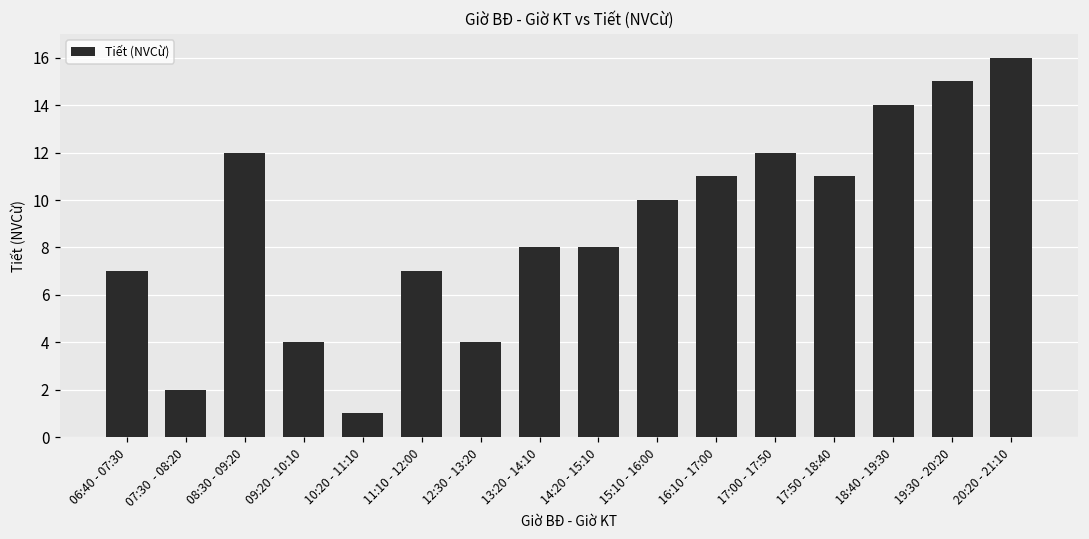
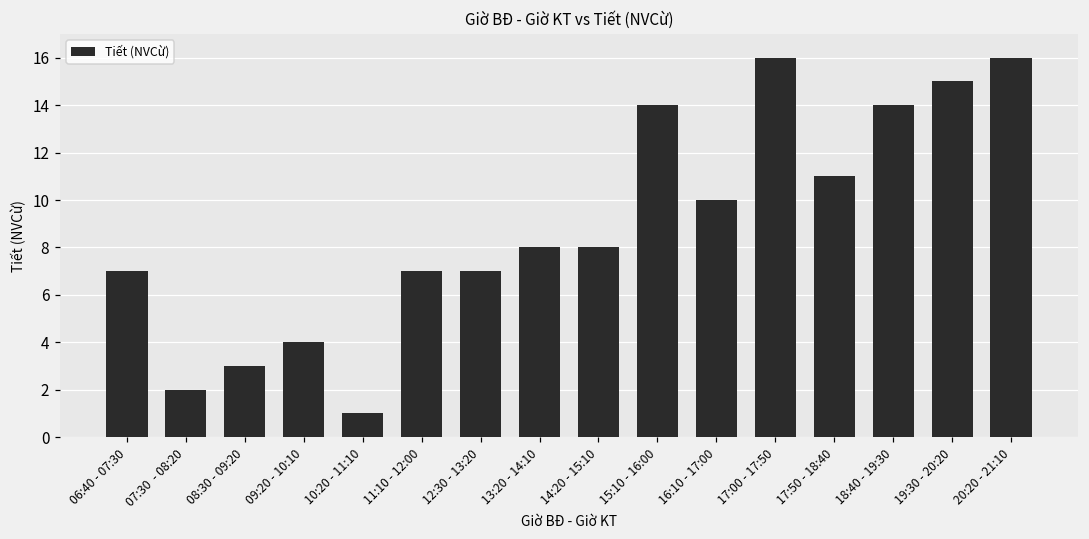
  {
    "06:40 - 07:30": 7,
    "07:30 - 08:20": 2,
-   "08:30 - 09:20": 12,
+   "08:30 - 09:20": 3,
    "09:20 - 10:10": 4,
    "10:20 - 11:10": 1,
    "11:10 - 12:00": 7,
-   "12:30 - 13:20": 4,
+   "12:30 - 13:20": 7,
    "13:20 - 14:10": 8,
    "14:20 - 15:10": 8,
-   "15:10 - 16:00": 10,
-   "16:10 - 17:00": 11,
-   "17:00 - 17:50": 12,
+   "15:10 - 16:00": 14,
+   "16:10 - 17:00": 10,
+   "17:00 - 17:50": 16,
    "17:50 - 18:40": 11,
    "18:40 - 19:30": 14,
    "19:30 - 20:20": 15,
    "20:20 - 21:10": 16
  }
